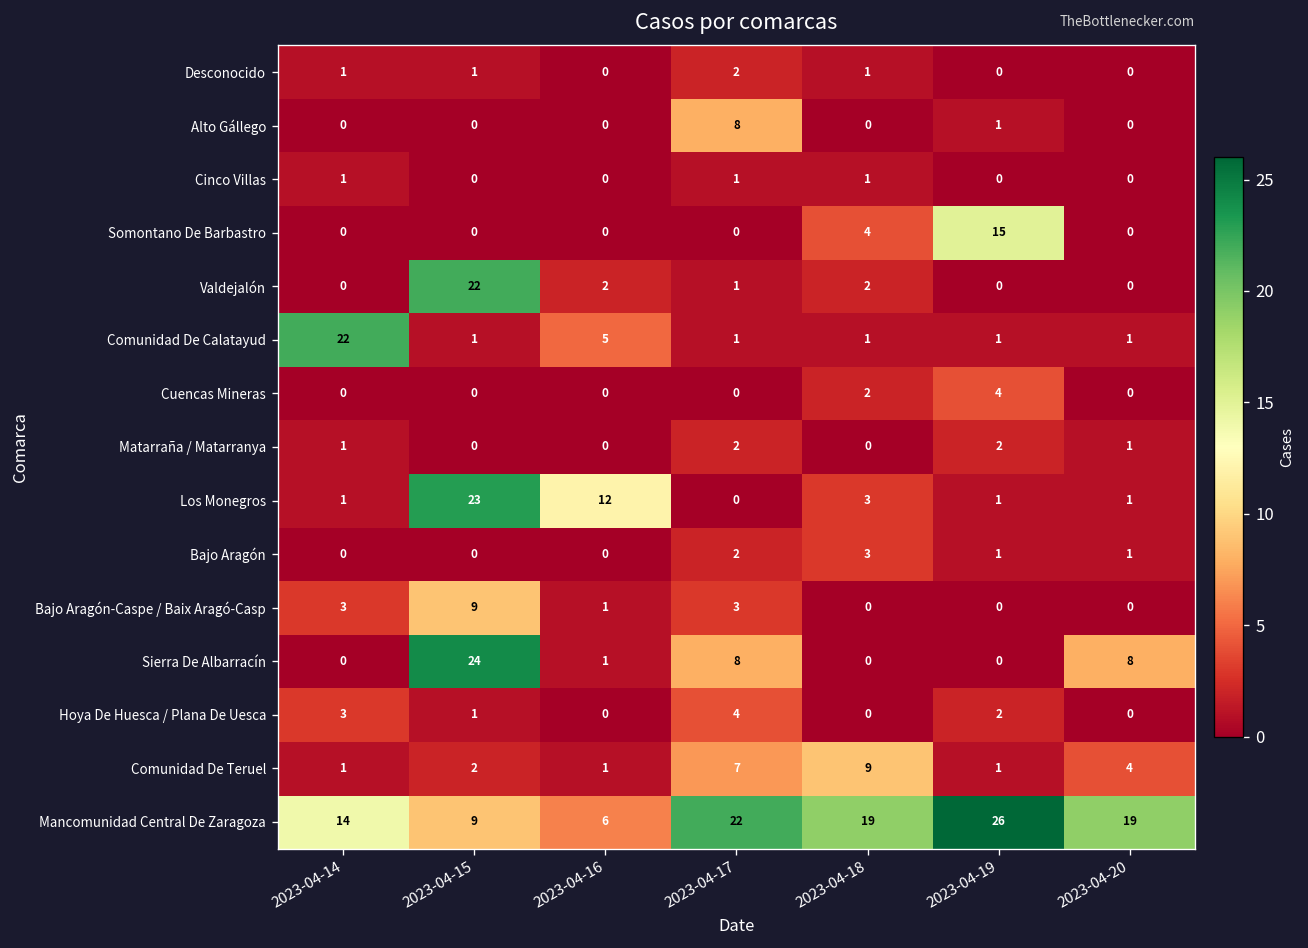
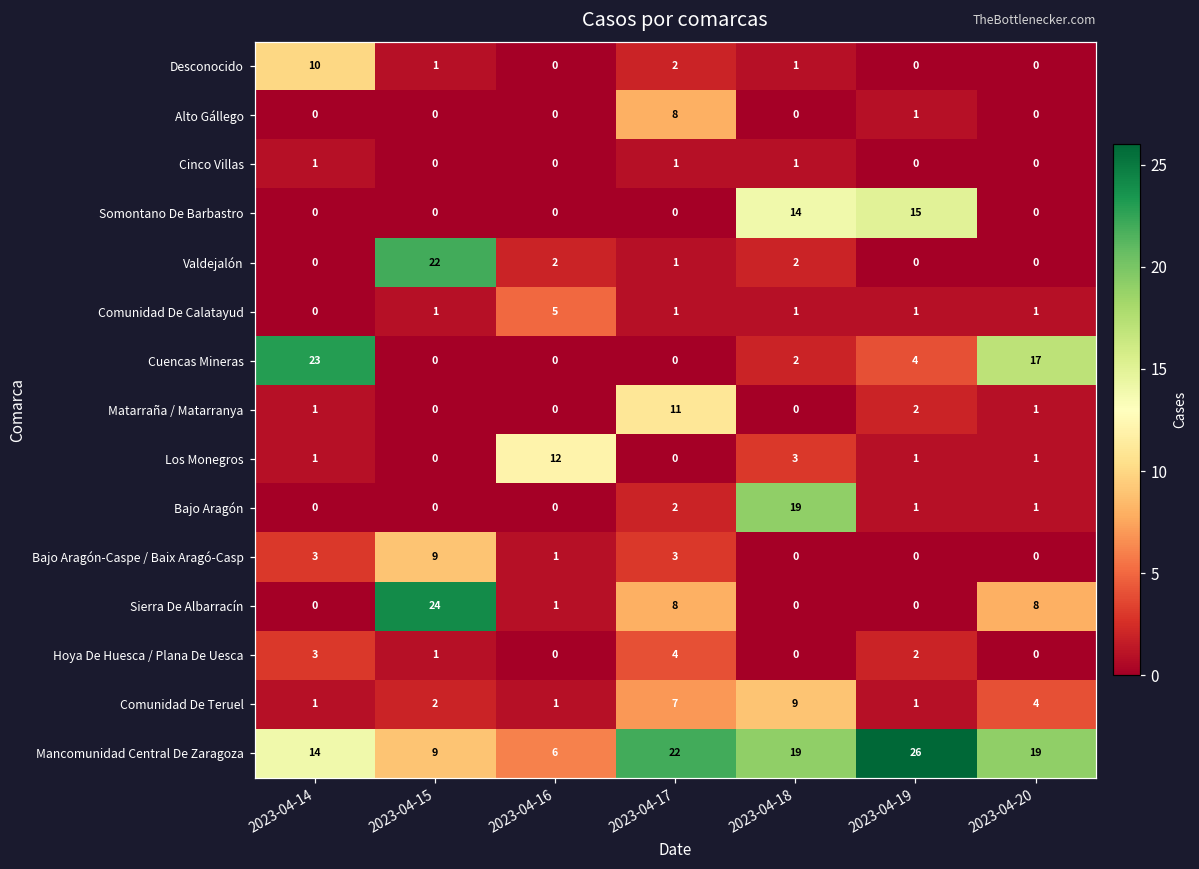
  {
    "Desconocido": {
-     "2023-04-14": 1,
+     "2023-04-14": 10,
      "2023-04-15": 1,
      "2023-04-16": 0,
      "2023-04-17": 2,
      "2023-04-18": 1,
      "2023-04-19": 0,
      "2023-04-20": 0
    },
    "Alto Gállego": {
      "2023-04-14": 0,
      "2023-04-15": 0,
      "2023-04-16": 0,
      "2023-04-17": 8,
      "2023-04-18": 0,
      "2023-04-19": 1,
      "2023-04-20": 0
    },
    "Cinco Villas": {
      "2023-04-14": 1,
      "2023-04-15": 0,
      "2023-04-16": 0,
      "2023-04-17": 1,
      "2023-04-18": 1,
      "2023-04-19": 0,
      "2023-04-20": 0
    },
    "Somontano De Barbastro": {
      "2023-04-14": 0,
      "2023-04-15": 0,
      "2023-04-16": 0,
      "2023-04-17": 0,
-     "2023-04-18": 4,
+     "2023-04-18": 14,
      "2023-04-19": 15,
      "2023-04-20": 0
    },
    "Valdejalón": {
      "2023-04-14": 0,
      "2023-04-15": 22,
      "2023-04-16": 2,
      "2023-04-17": 1,
      "2023-04-18": 2,
      "2023-04-19": 0,
      "2023-04-20": 0
    },
    "Comunidad De Calatayud": {
-     "2023-04-14": 22,
+     "2023-04-14": 0,
      "2023-04-15": 1,
      "2023-04-16": 5,
      "2023-04-17": 1,
      "2023-04-18": 1,
      "2023-04-19": 1,
      "2023-04-20": 1
    },
    "Cuencas Mineras": {
-     "2023-04-14": 0,
+     "2023-04-14": 23,
      "2023-04-15": 0,
      "2023-04-16": 0,
      "2023-04-17": 0,
      "2023-04-18": 2,
      "2023-04-19": 4,
-     "2023-04-20": 0
+     "2023-04-20": 17
    },
    "Matarraña / Matarranya": {
      "2023-04-14": 1,
      "2023-04-15": 0,
      "2023-04-16": 0,
-     "2023-04-17": 2,
+     "2023-04-17": 11,
      "2023-04-18": 0,
      "2023-04-19": 2,
      "2023-04-20": 1
    },
    "Los Monegros": {
      "2023-04-14": 1,
-     "2023-04-15": 23,
+     "2023-04-15": 0,
      "2023-04-16": 12,
      "2023-04-17": 0,
      "2023-04-18": 3,
      "2023-04-19": 1,
      "2023-04-20": 1
    },
    "Bajo Aragón": {
      "2023-04-14": 0,
      "2023-04-15": 0,
      "2023-04-16": 0,
      "2023-04-17": 2,
-     "2023-04-18": 3,
+     "2023-04-18": 19,
      "2023-04-19": 1,
      "2023-04-20": 1
    },
    "Bajo Aragón-Caspe / Baix Aragó-Casp": {
      "2023-04-14": 3,
      "2023-04-15": 9,
      "2023-04-16": 1,
      "2023-04-17": 3,
      "2023-04-18": 0,
      "2023-04-19": 0,
      "2023-04-20": 0
    },
    "Sierra De Albarracín": {
      "2023-04-14": 0,
      "2023-04-15": 24,
      "2023-04-16": 1,
      "2023-04-17": 8,
      "2023-04-18": 0,
      "2023-04-19": 0,
      "2023-04-20": 8
    },
    "Hoya De Huesca / Plana De Uesca": {
      "2023-04-14": 3,
      "2023-04-15": 1,
      "2023-04-16": 0,
      "2023-04-17": 4,
      "2023-04-18": 0,
      "2023-04-19": 2,
      "2023-04-20": 0
    },
    "Comunidad De Teruel": {
      "2023-04-14": 1,
      "2023-04-15": 2,
      "2023-04-16": 1,
      "2023-04-17": 7,
      "2023-04-18": 9,
      "2023-04-19": 1,
      "2023-04-20": 4
    },
    "Mancomunidad Central De Zaragoza": {
      "2023-04-14": 14,
      "2023-04-15": 9,
      "2023-04-16": 6,
      "2023-04-17": 22,
      "2023-04-18": 19,
      "2023-04-19": 26,
      "2023-04-20": 19
    }
  }
